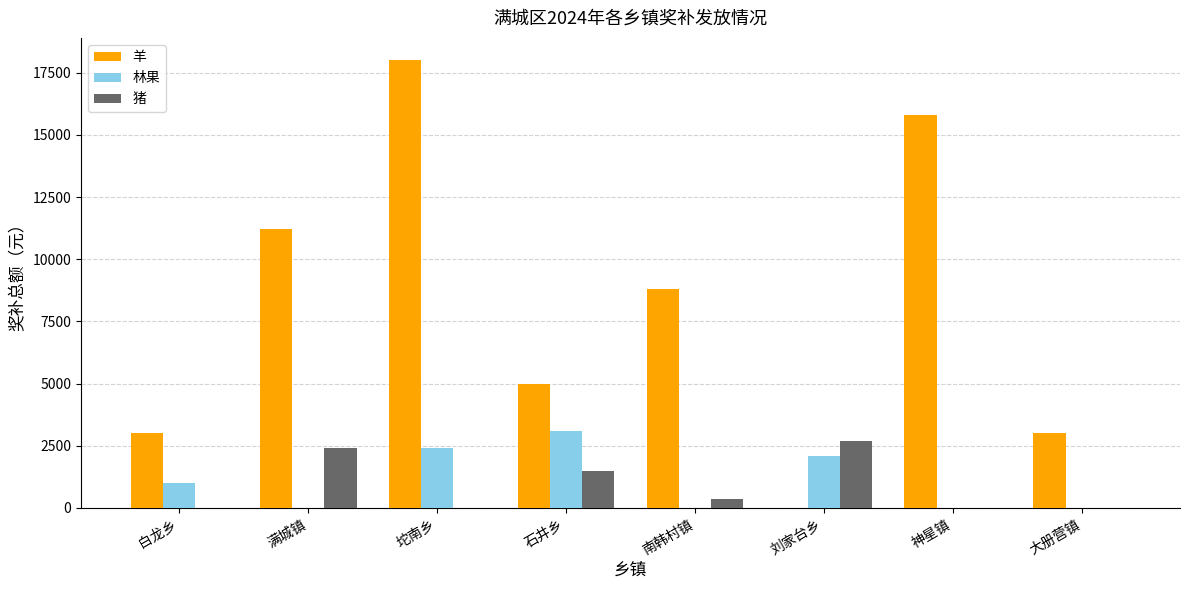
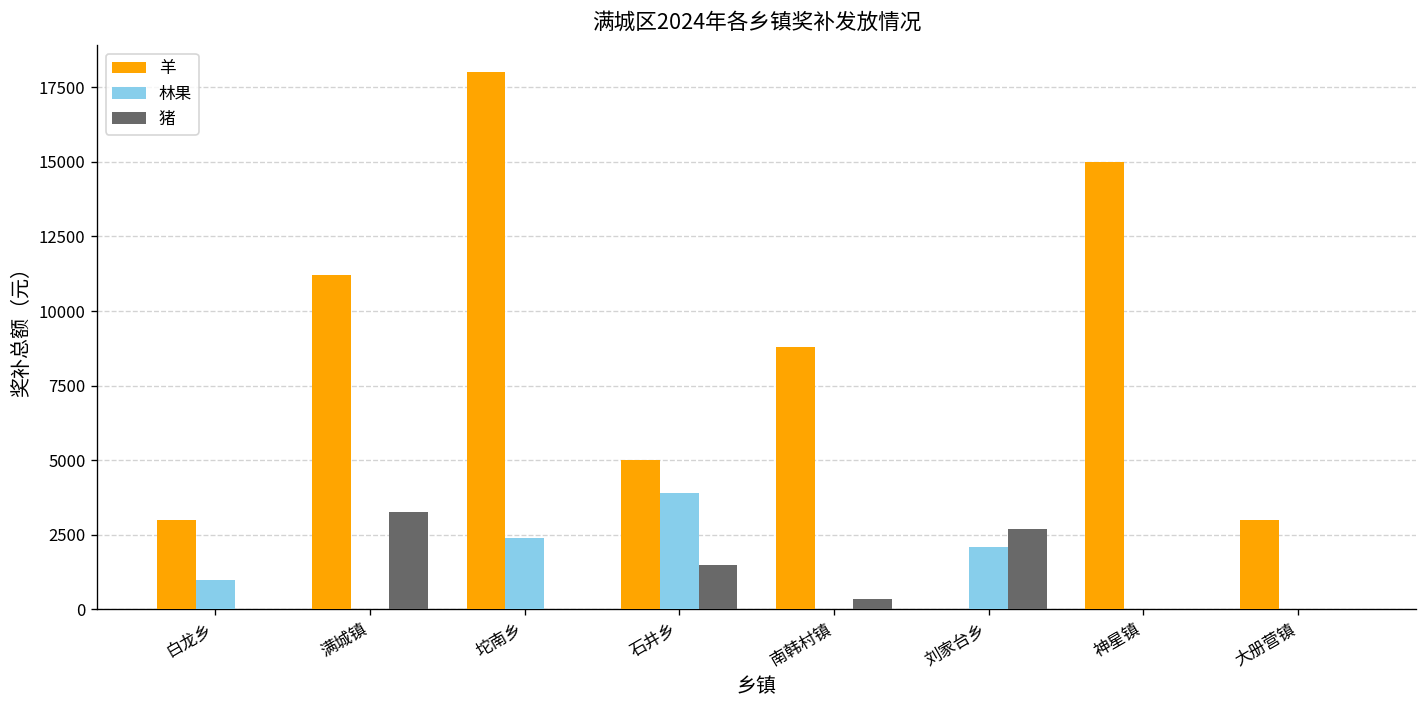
  {
    "羊": {
      "白龙乡": 3000,
      "满城镇": 11200,
      "坨南乡": 18000,
      "石井乡": 5000,
      "南韩村镇": 8800,
      "刘家台乡": 0,
-     "神星镇": 15800,
+     "神星镇": 15000,
      "大册营镇": 3000
    },
    "林果": {
      "白龙乡": 1000,
      "满城镇": 0,
      "坨南乡": 2400,
-     "石井乡": 3100,
+     "石井乡": 3900,
      "南韩村镇": 0,
      "刘家台乡": 2100,
      "神星镇": 0,
      "大册营镇": 0
    },
    "猪": {
      "白龙乡": 0,
-     "满城镇": 2400,
+     "满城镇": 3300,
      "坨南乡": 0,
      "石井乡": 1500,
      "南韩村镇": 400,
      "刘家台乡": 2700,
      "神星镇": 0,
      "大册营镇": 0
    }
  }
